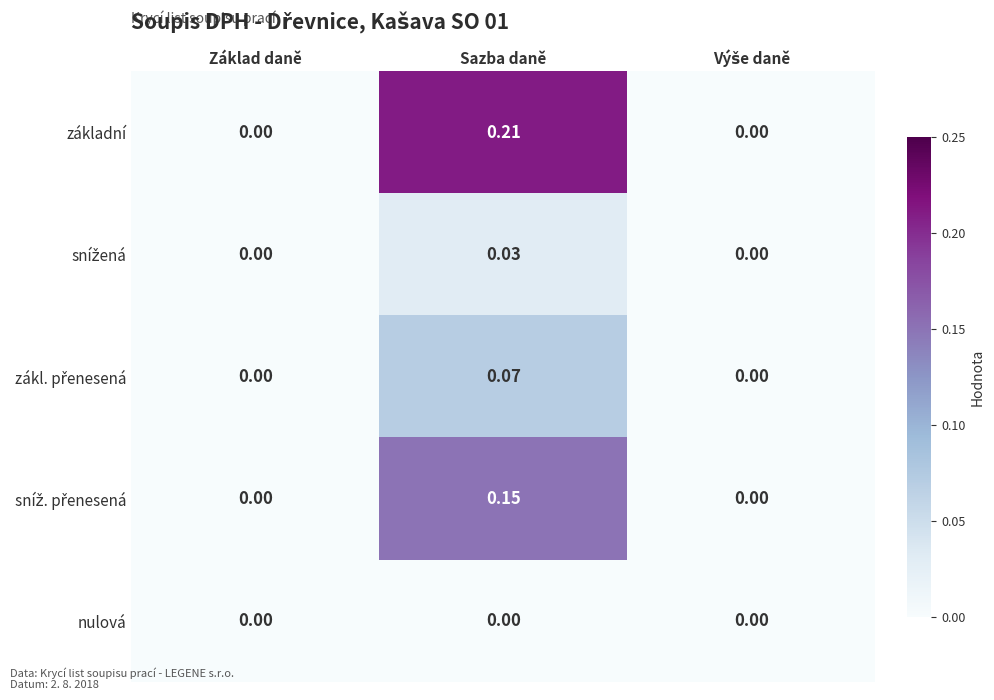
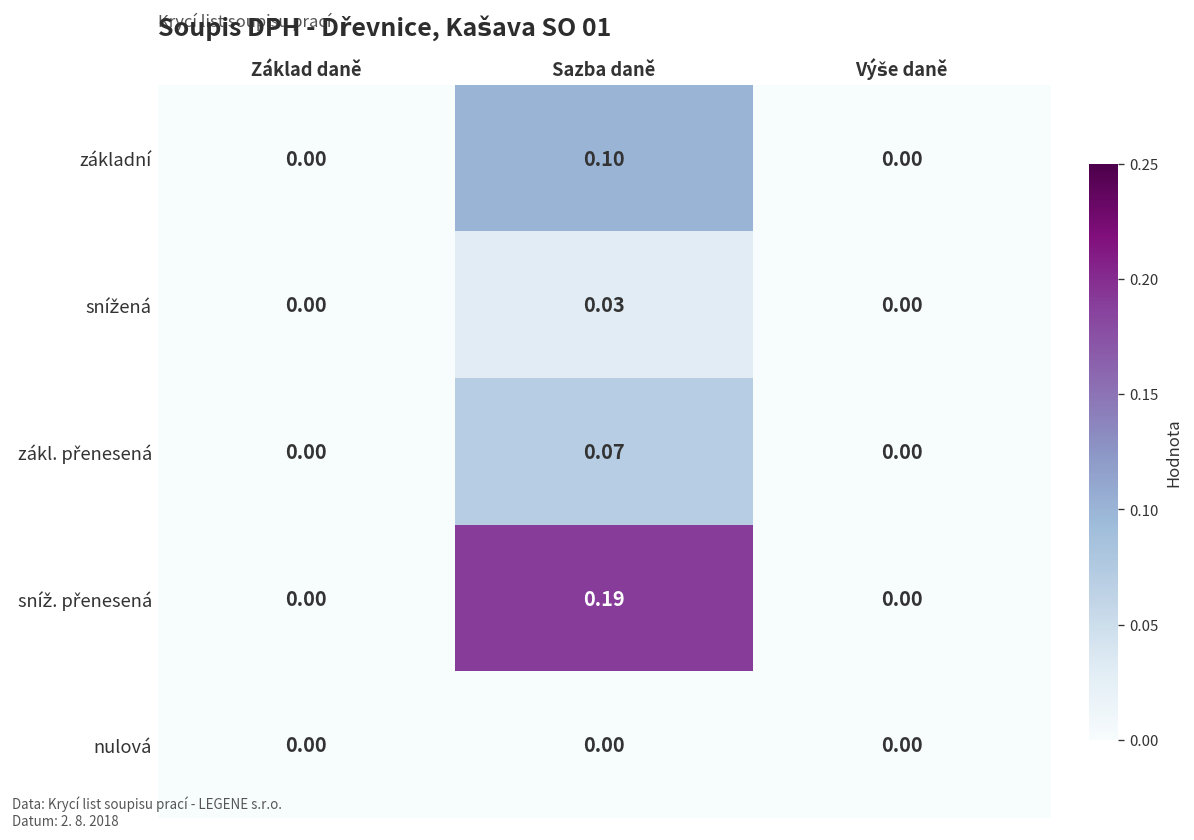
  {
    "základní": {
      "Základ daně": 0.00,
-     "Sazba daně": 0.21,
+     "Sazba daně": 0.10,
      "Výše daně": 0.00
    },
    "snížená": {
      "Základ daně": 0.00,
      "Sazba daně": 0.03,
      "Výše daně": 0.00
    },
    "zákl. přenesená": {
      "Základ daně": 0.00,
      "Sazba daně": 0.07,
      "Výše daně": 0.00
    },
    "sníž. přenesená": {
      "Základ daně": 0.00,
-     "Sazba daně": 0.15,
+     "Sazba daně": 0.19,
      "Výše daně": 0.00
    },
    "nulová": {
      "Základ daně": 0.00,
      "Sazba daně": 0.00,
      "Výše daně": 0.00
    }
  }
